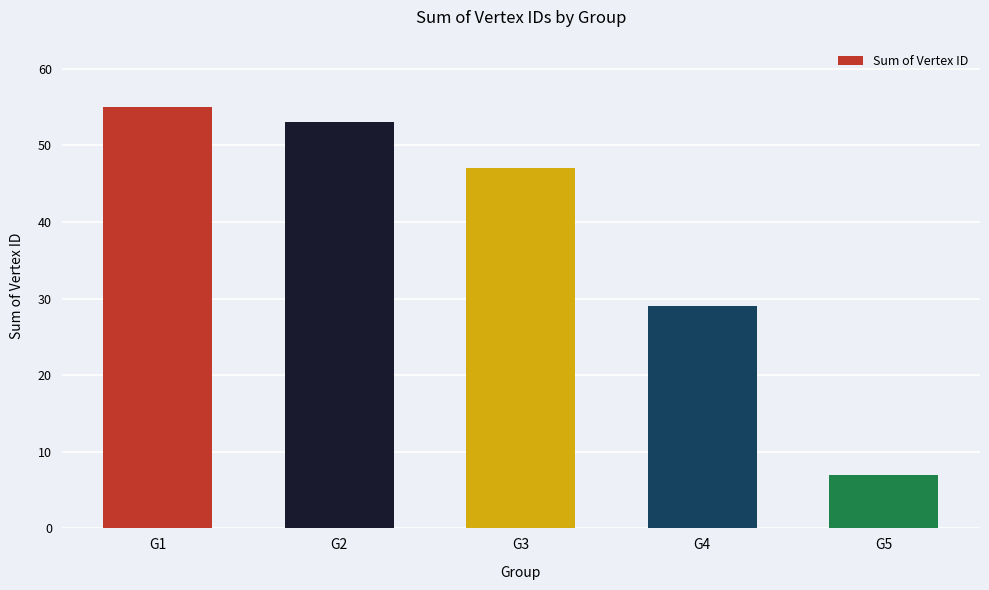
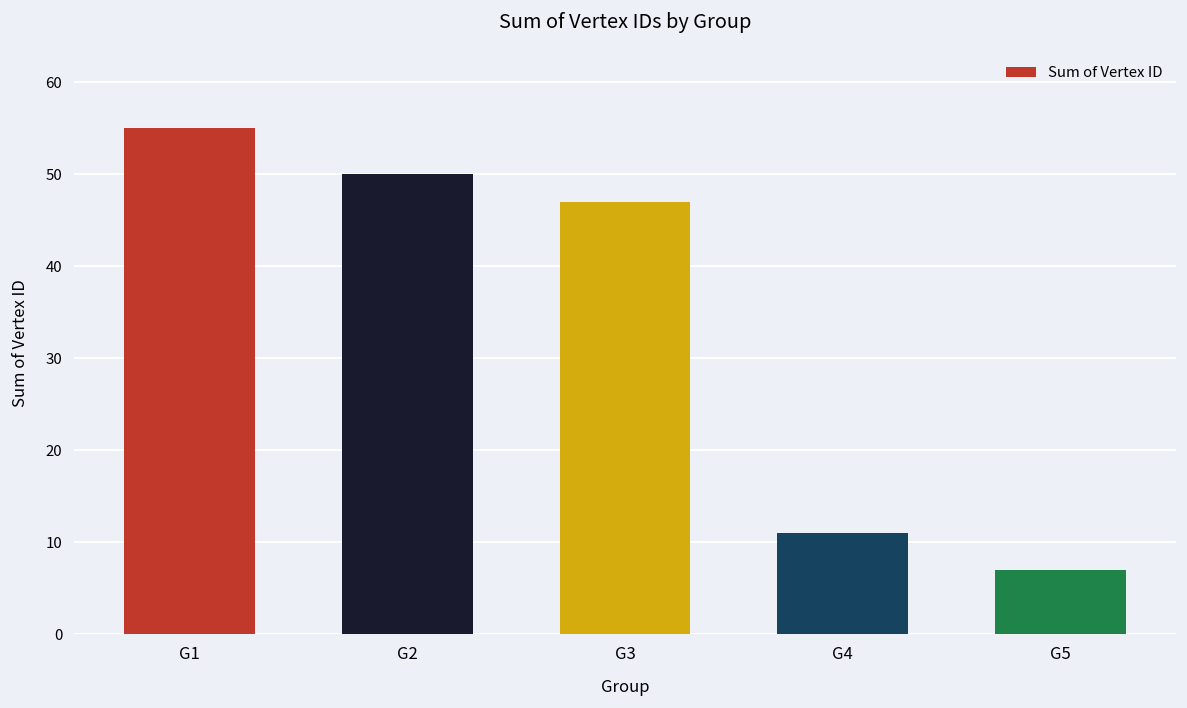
  {
    "G1": 55,
-   "G2": 53,
+   "G2": 50,
    "G3": 47,
-   "G4": 29,
+   "G4": 11,
    "G5": 7
  }
